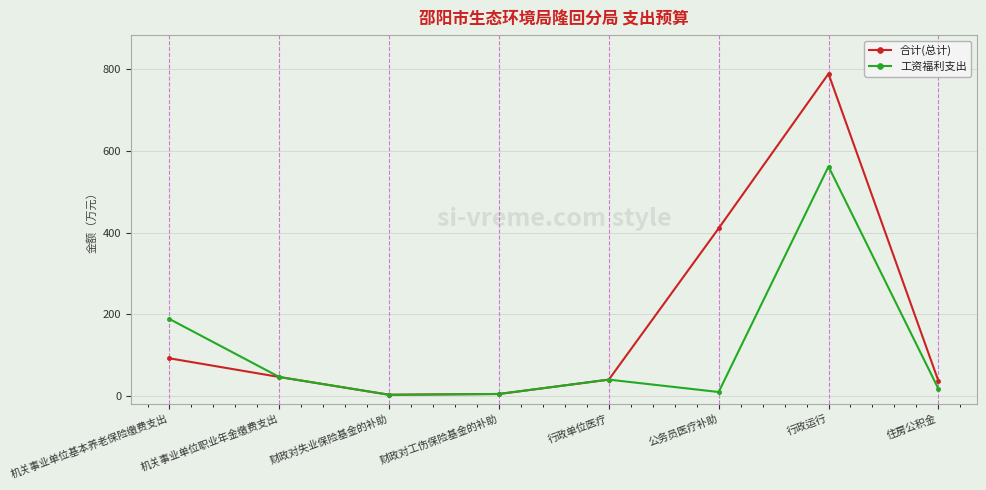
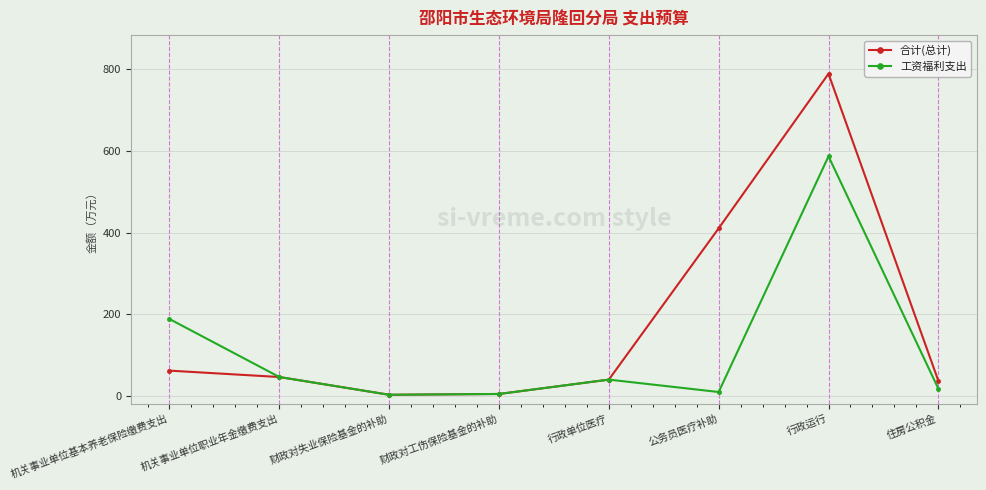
  {
    "合计(总计)": {
-     "机关事业单位基本养老保险缴费支出": 90,
+     "机关事业单位基本养老保险缴费支出": 60,
      "公务员医疗补助": 410,
      "行政运行": 790,
      "住房公积金": 40
    },
    "工资福利支出": {
      "机关事业单位基本养老保险缴费支出": 190,
      "公务员医疗补助": 10,
-     "行政运行": 560,
+     "行政运行": 590,
      "住房公积金": 20
    }
  }
